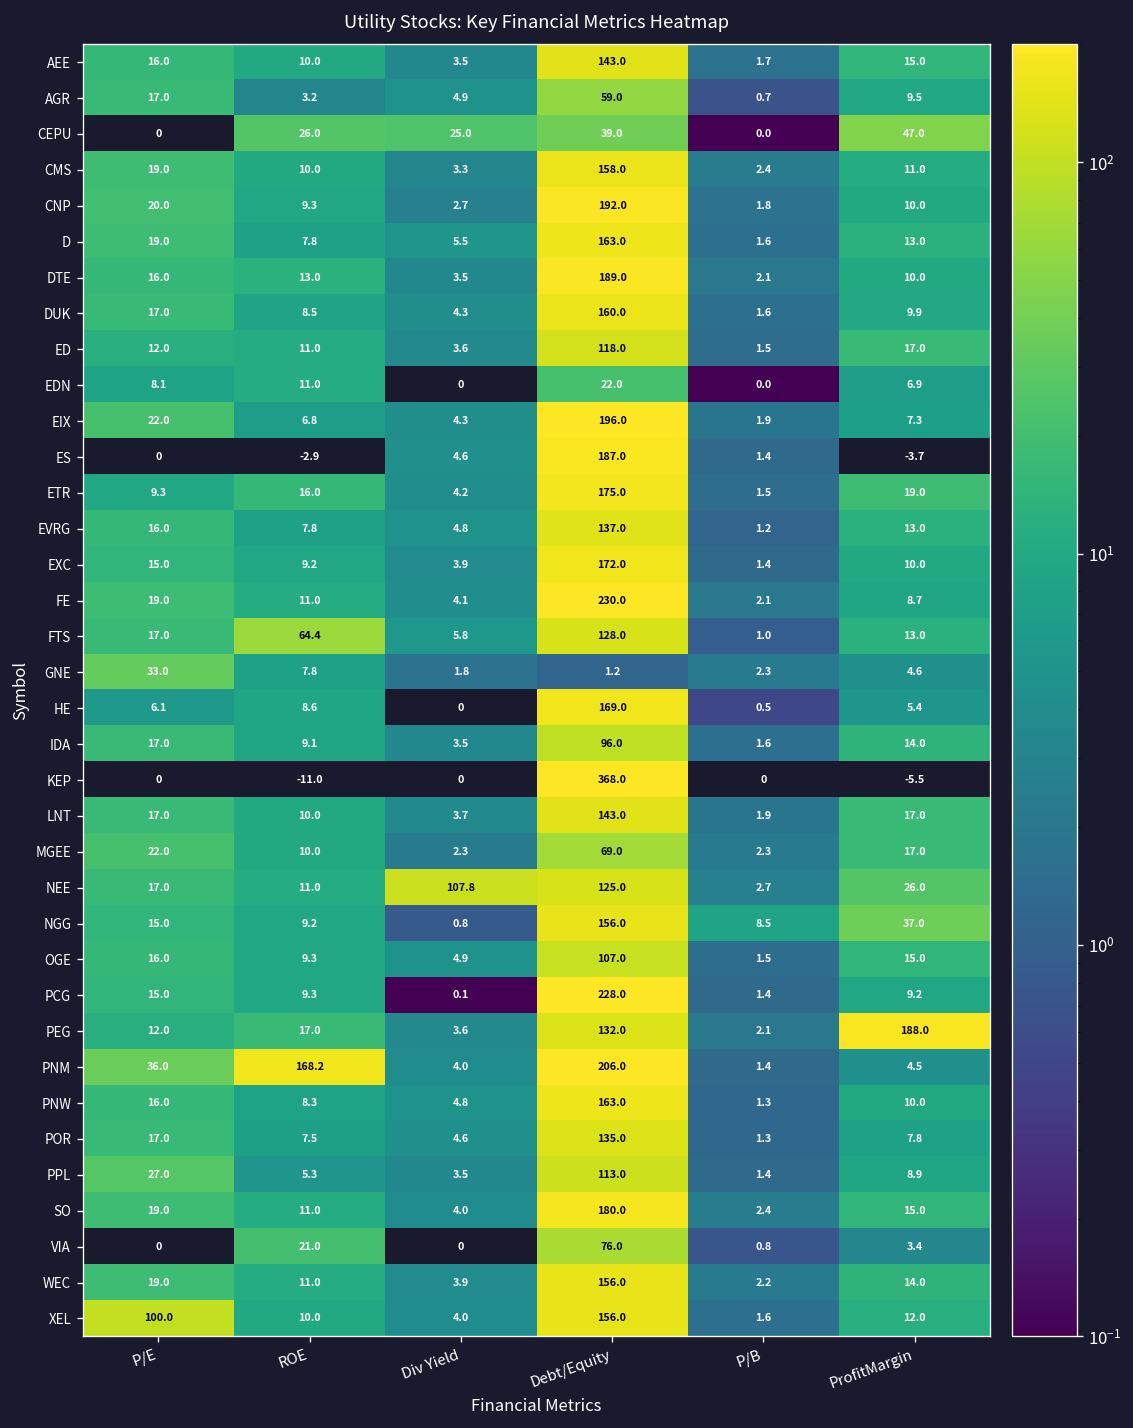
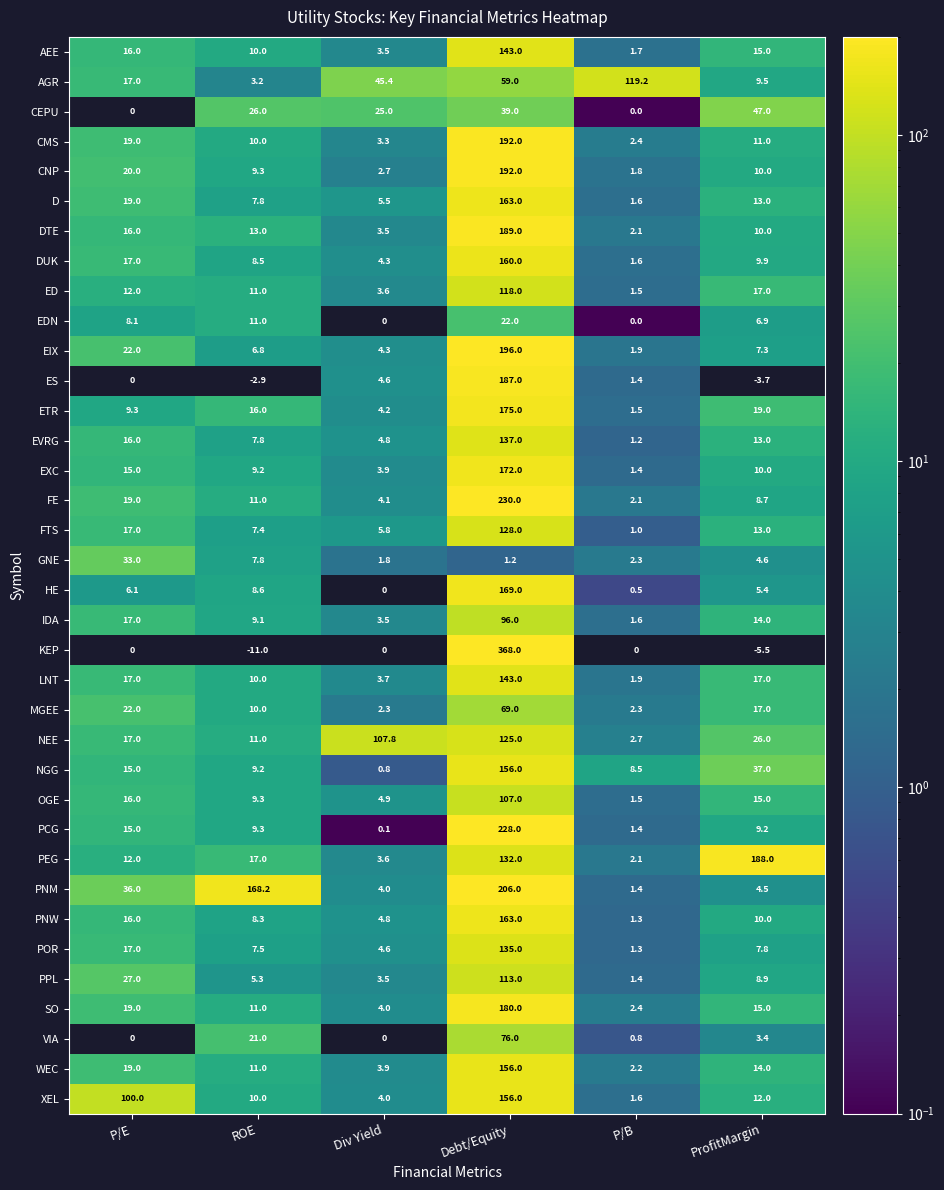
  {
    "AGR": {
      "P/E": 17.0,
      "ROE": 3.2,
-     "Div Yield": 4.9,
+     "Div Yield": 45.4,
      "Debt/Equity": 59.0,
-     "P/B": 0.7,
+     "P/B": 119.2,
      "ProfitMargin": 9.5
    },
    "CMS": {
      "P/E": 19.0,
      "ROE": 10.0,
      "Div Yield": 3.3,
-     "Debt/Equity": 158.0,
+     "Debt/Equity": 192.0,
      "P/B": 2.4,
      "ProfitMargin": 11.0
    },
    "FTS": {
      "P/E": 17.0,
-     "ROE": 64.4,
+     "ROE": 7.4,
      "Div Yield": 5.8,
      "Debt/Equity": 128.0,
      "P/B": 1.0,
      "ProfitMargin": 13.0
    }
  }
